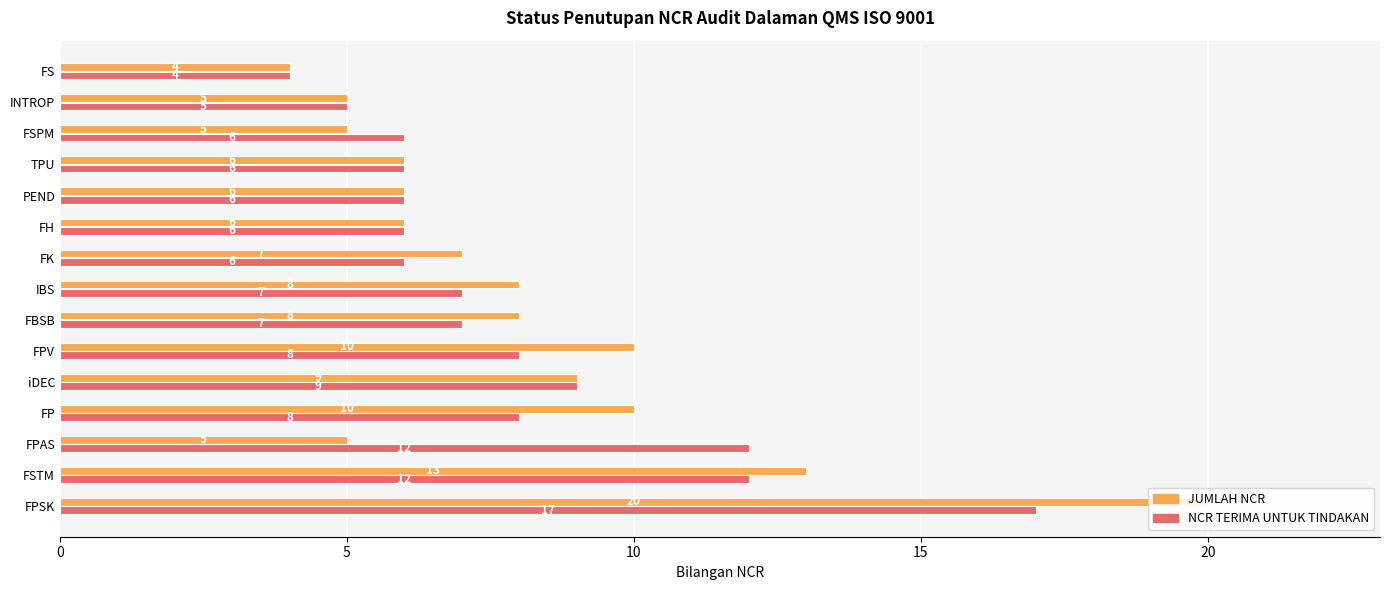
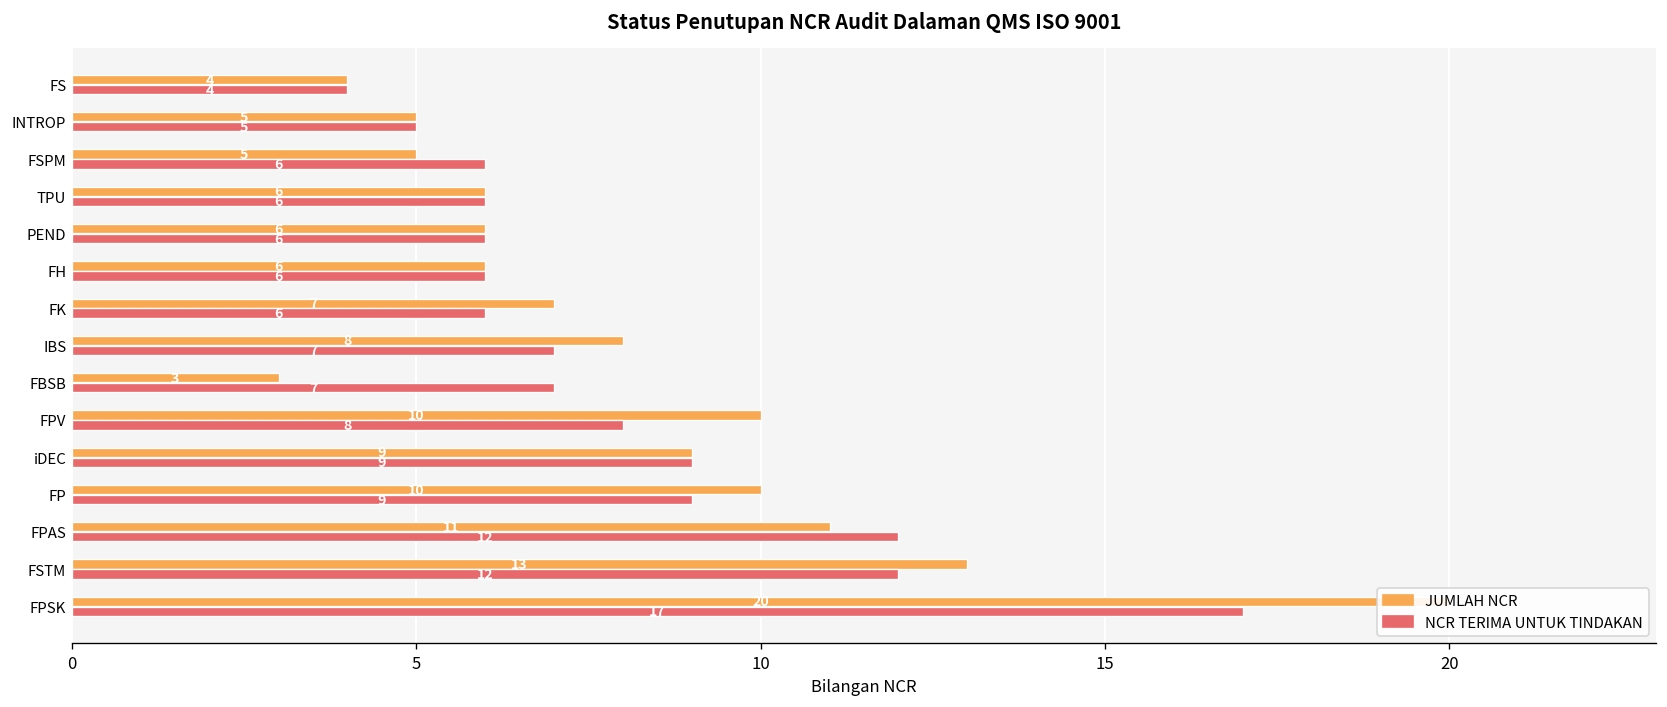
  {
    "JUMLAH NCR": {
-     "FBSB": 8,
+     "FBSB": 3,
      "FPV": 10,
      "FP": 10,
-     "FPAS": 5,
+     "FPAS": 11,
      "FSTM": 13
    },
    "NCR TERIMA UNTUK TINDAKAN": {
      "FS": 4,
      "FK": 6,
      "IBS": 7,
      "FBSB": 7,
      "FPV": 8,
-     "FP": 8,
+     "FP": 9,
      "FSTM": 12,
      "FPSK": 17
    }
  }
